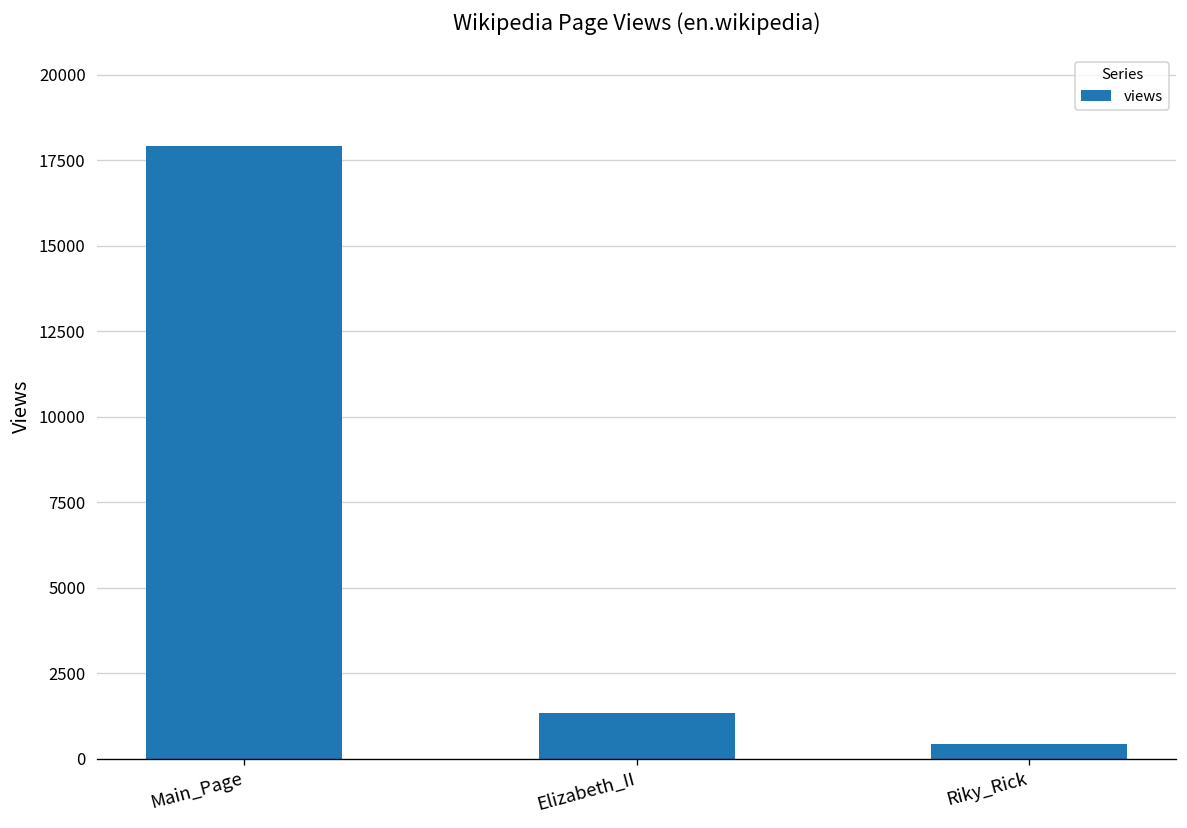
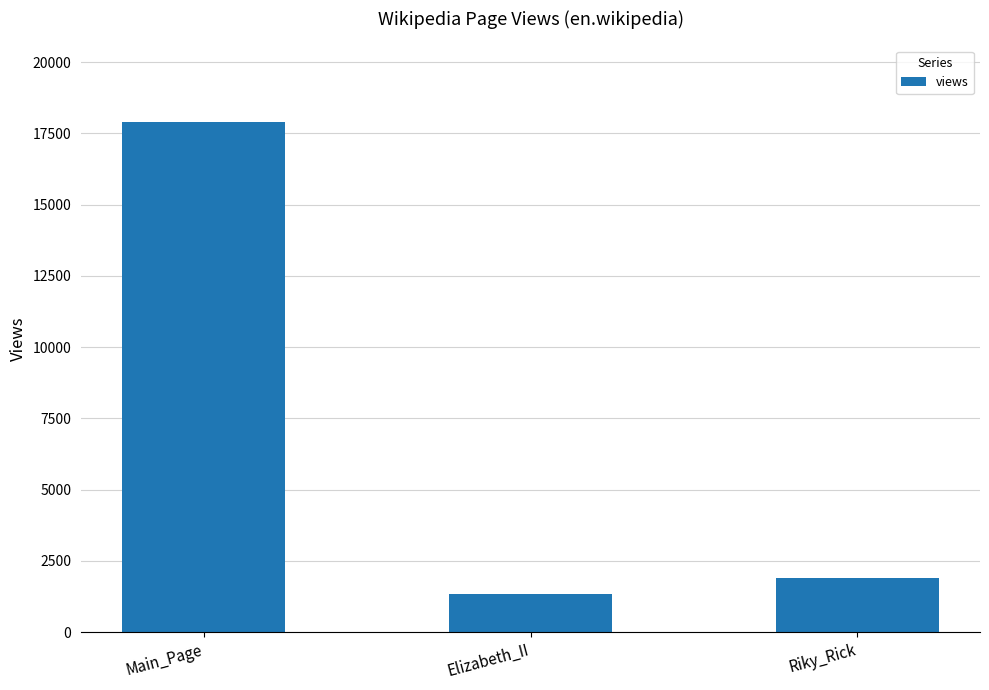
  {
    "Main_Page": 17900,
    "Elizabeth_II": 1300,
-   "Riky_Rick": 400
+   "Riky_Rick": 1900
  }
